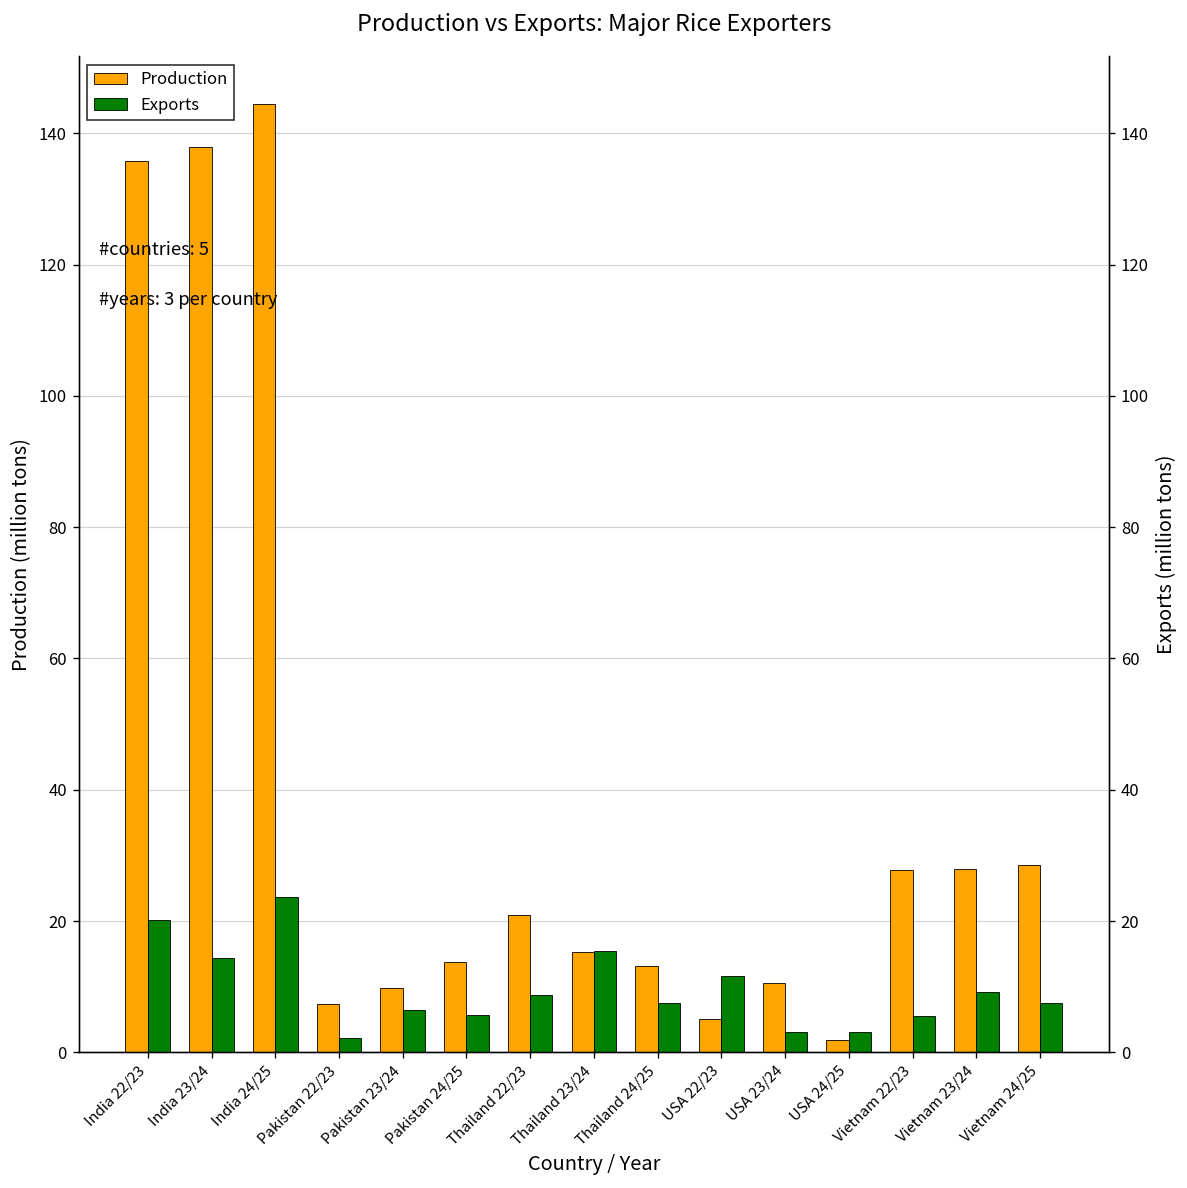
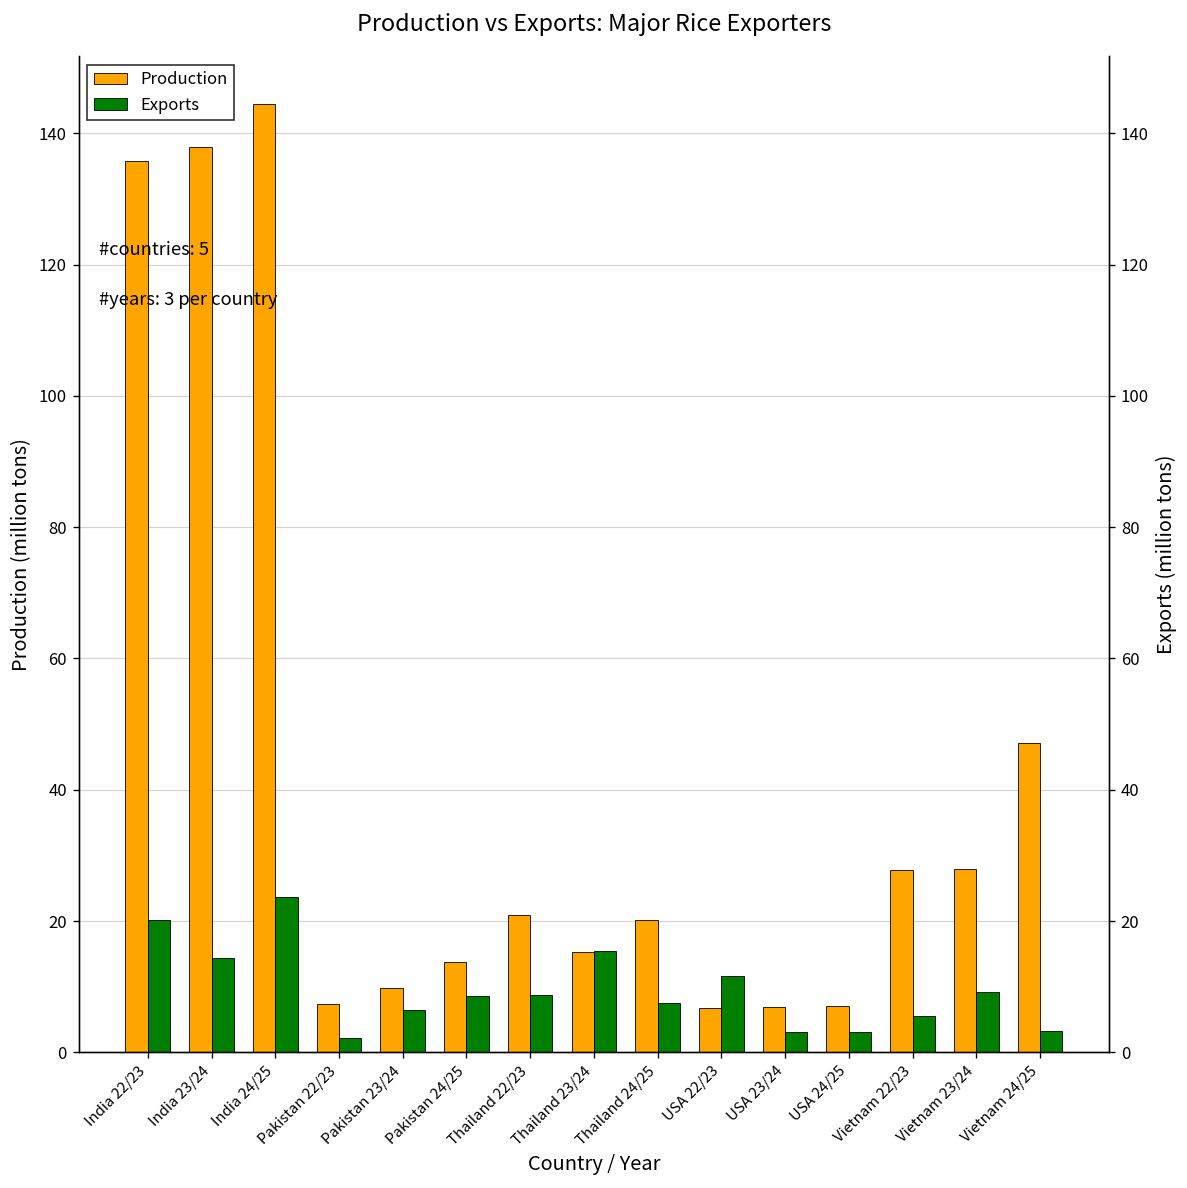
  {
    "Production": {
      "India 22/23": 136,
      "India 23/24": 138,
      "India 24/25": 145,
      "Pakistan 22/23": 7,
      "Pakistan 23/24": 10,
      "Pakistan 24/25": 14,
      "Thailand 22/23": 21,
      "Thailand 23/24": 15,
-     "Thailand 24/25": 13,
-     "USA 22/23": 5,
-     "USA 23/24": 11,
-     "USA 24/25": 2,
+     "Thailand 24/25": 20,
+     "USA 22/23": 7,
+     "USA 23/24": 7,
+     "USA 24/25": 7,
      "Vietnam 22/23": 28,
      "Vietnam 23/24": 28,
-     "Vietnam 24/25": 29
+     "Vietnam 24/25": 47
    },
    "Exports": {
      "India 22/23": 20,
      "India 23/24": 14,
      "India 24/25": 24,
      "Pakistan 22/23": 2,
      "Pakistan 23/24": 7,
-     "Pakistan 24/25": 6,
+     "Pakistan 24/25": 9,
      "Thailand 22/23": 9,
      "Thailand 23/24": 15,
      "Thailand 24/25": 8,
      "USA 22/23": 12,
      "USA 23/24": 3,
      "USA 24/25": 3,
      "Vietnam 22/23": 6,
      "Vietnam 23/24": 9,
-     "Vietnam 24/25": 8
+     "Vietnam 24/25": 3
    }
  }
